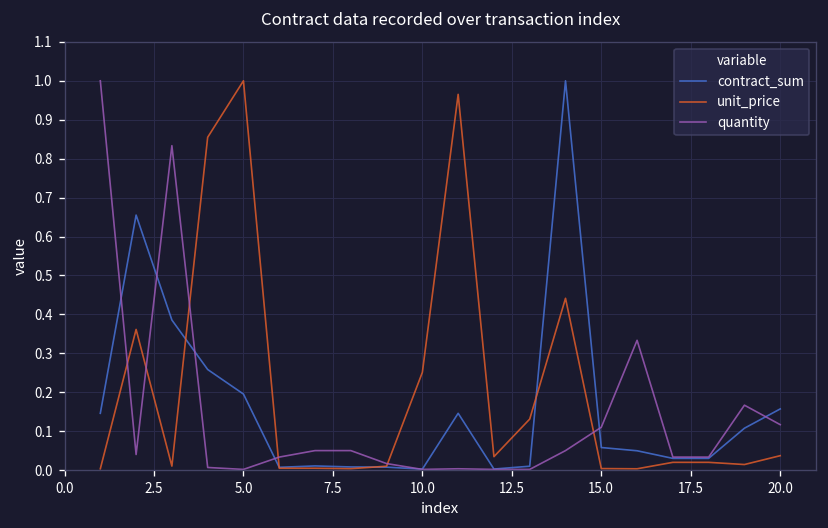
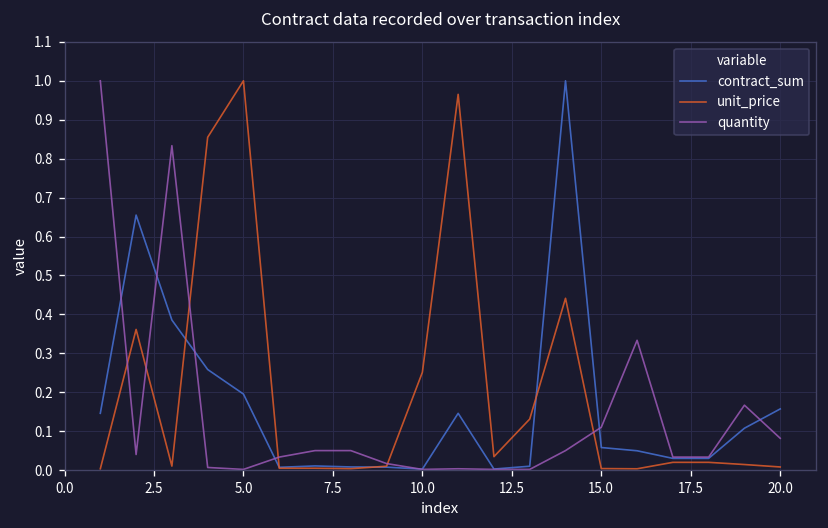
  {
    "contract_sum": {
      "5.0": 0.20,
      "15.0": 0.06,
      "20.0": 0.16
    },
    "unit_price": {
      "5.0": 1.00,
      "10.0": 0.25,
      "15.0": 0.00,
-     "20.0": 0.04
+     "20.0": 0.01
    },
    "quantity": {
      "5.0": 0.00,
      "15.0": 0.11,
-     "20.0": 0.12
+     "20.0": 0.08
    }
  }
